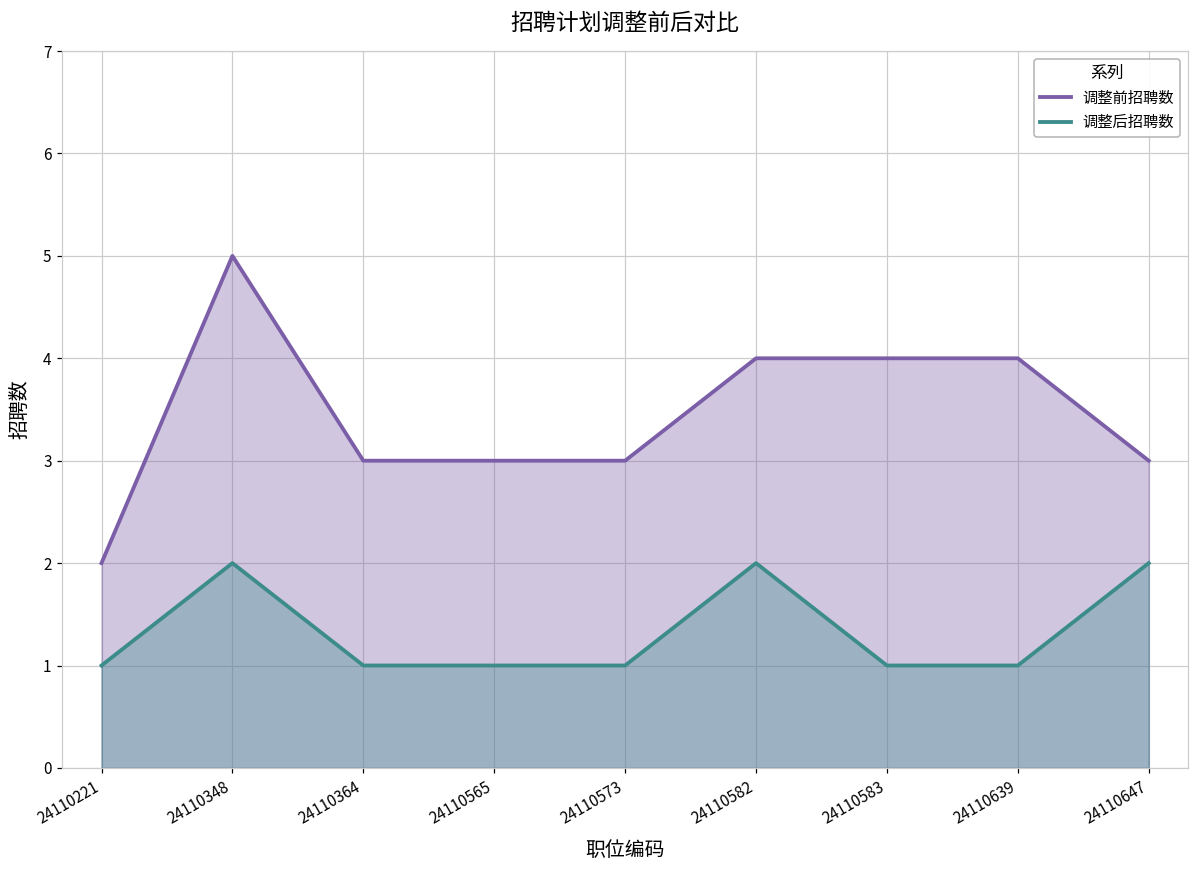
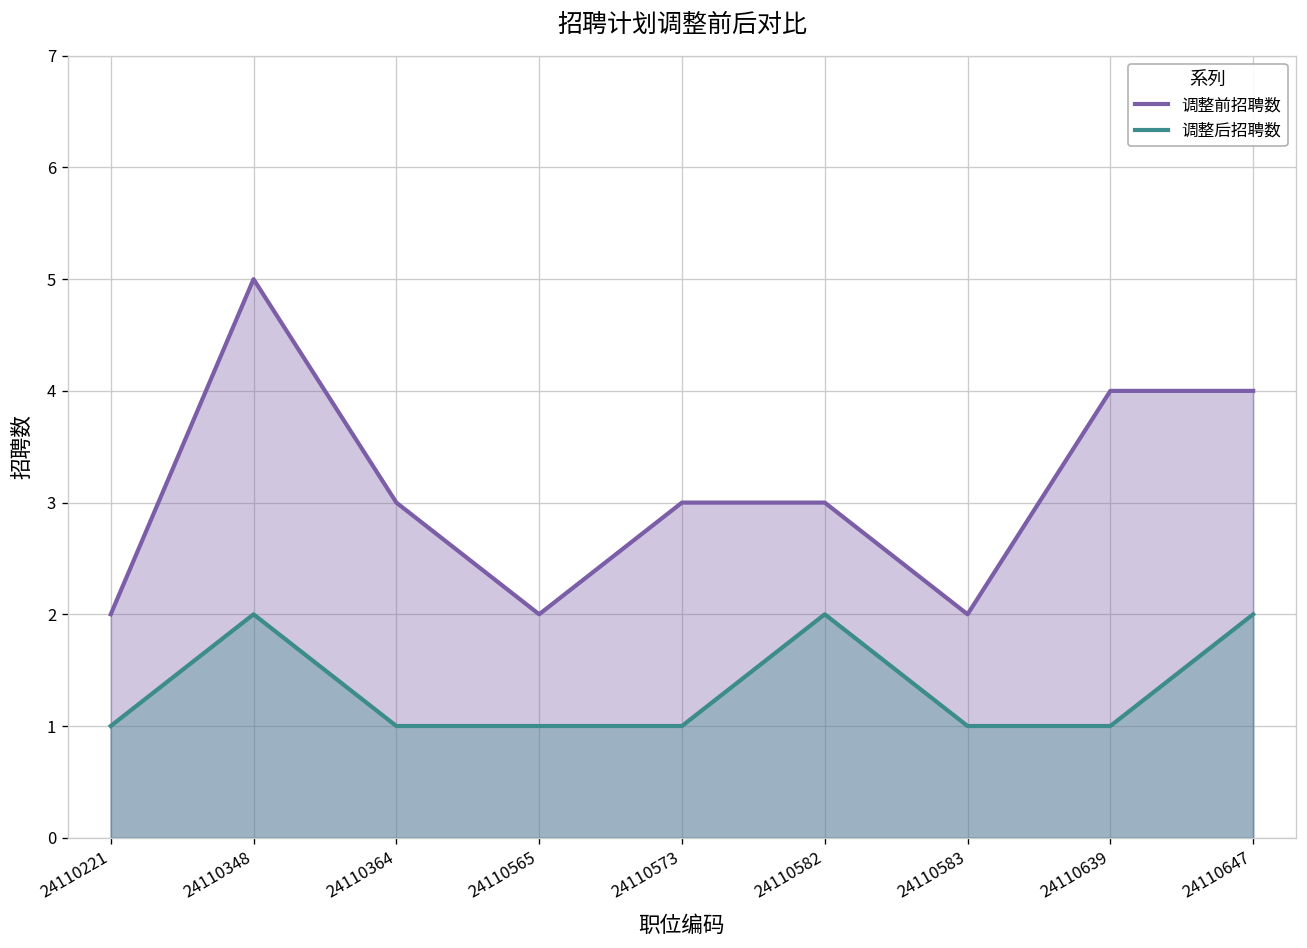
  {
    "调整前招聘数": {
      "24110221": 2,
      "24110348": 5,
      "24110364": 3,
-     "24110565": 3,
+     "24110565": 2,
      "24110573": 3,
-     "24110582": 4,
-     "24110583": 4,
+     "24110582": 3,
+     "24110583": 2,
      "24110639": 4,
-     "24110647": 3
+     "24110647": 4
    },
    "调整后招聘数": {
      "24110221": 1,
      "24110348": 2,
      "24110364": 1,
      "24110565": 1,
      "24110573": 1,
      "24110582": 2,
      "24110583": 1,
      "24110639": 1,
      "24110647": 2
    }
  }
